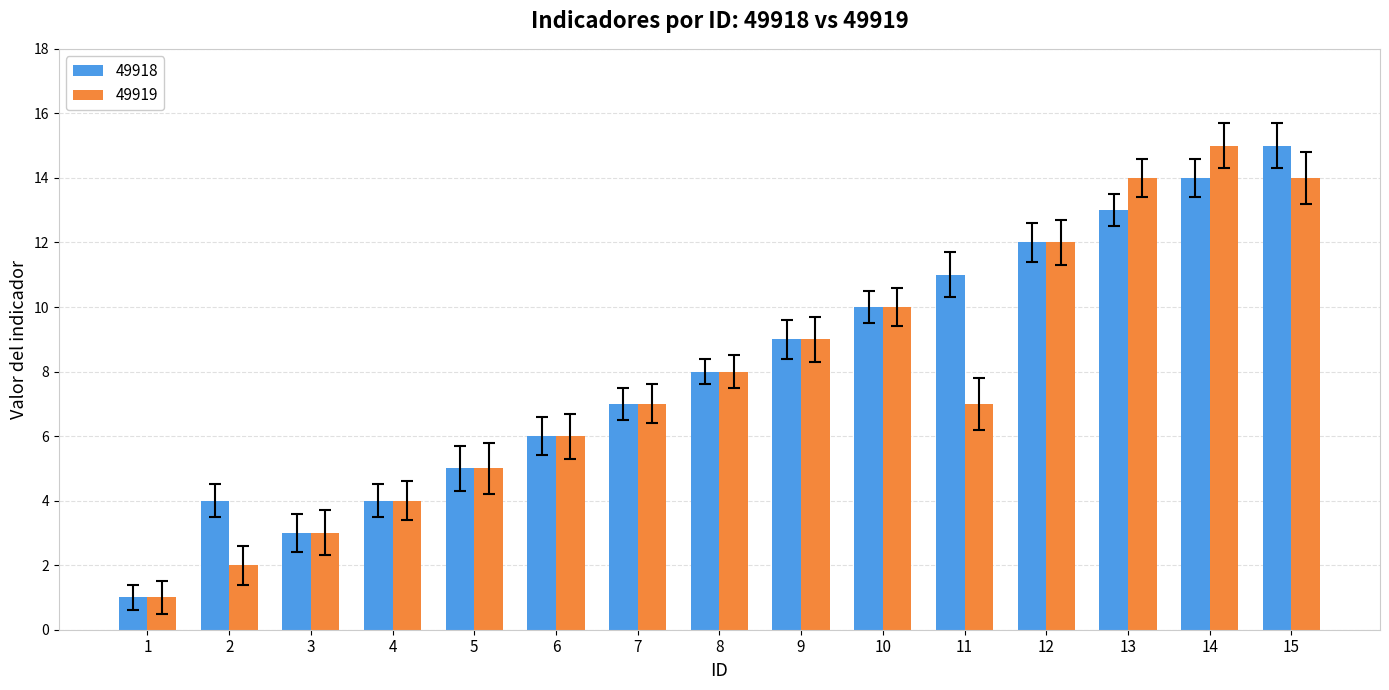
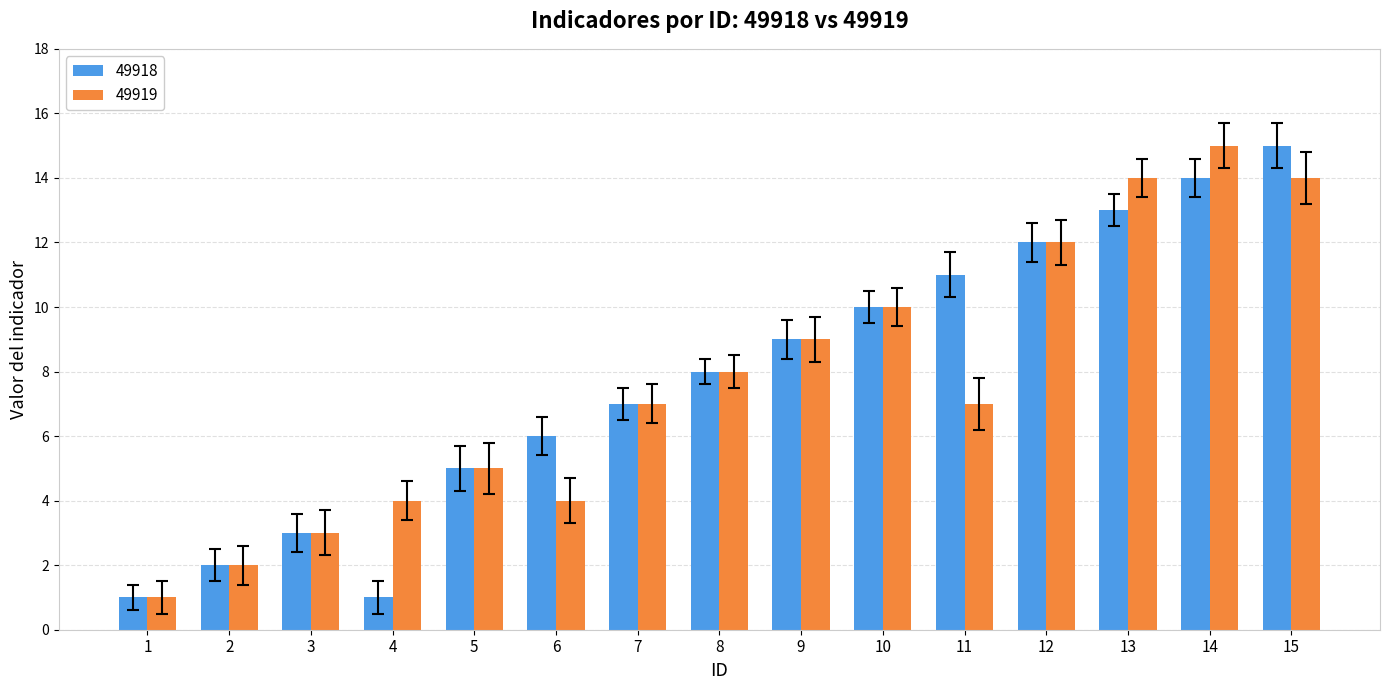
  {
    "49918": {
      "1": 1,
-     "2": 4,
+     "2": 2,
      "3": 3,
-     "4": 4,
+     "4": 1,
      "5": 5,
      "6": 6,
      "7": 7,
      "8": 8,
      "9": 9,
      "10": 10,
      "11": 11,
      "12": 12,
      "13": 13,
      "14": 14,
      "15": 15
    },
    "49919": {
      "1": 1,
      "2": 2,
      "3": 3,
      "4": 4,
      "5": 5,
-     "6": 6,
+     "6": 4,
      "7": 7,
      "8": 8,
      "9": 9,
      "10": 10,
      "11": 7,
      "12": 12,
      "13": 14,
      "14": 15,
      "15": 14
    }
  }
